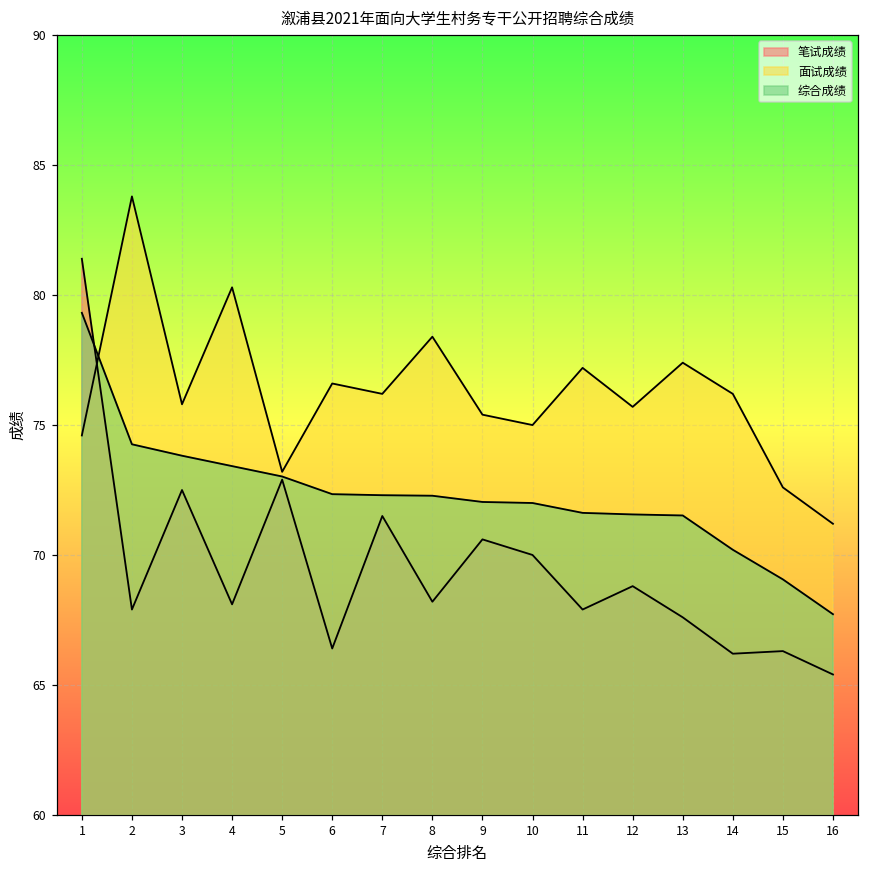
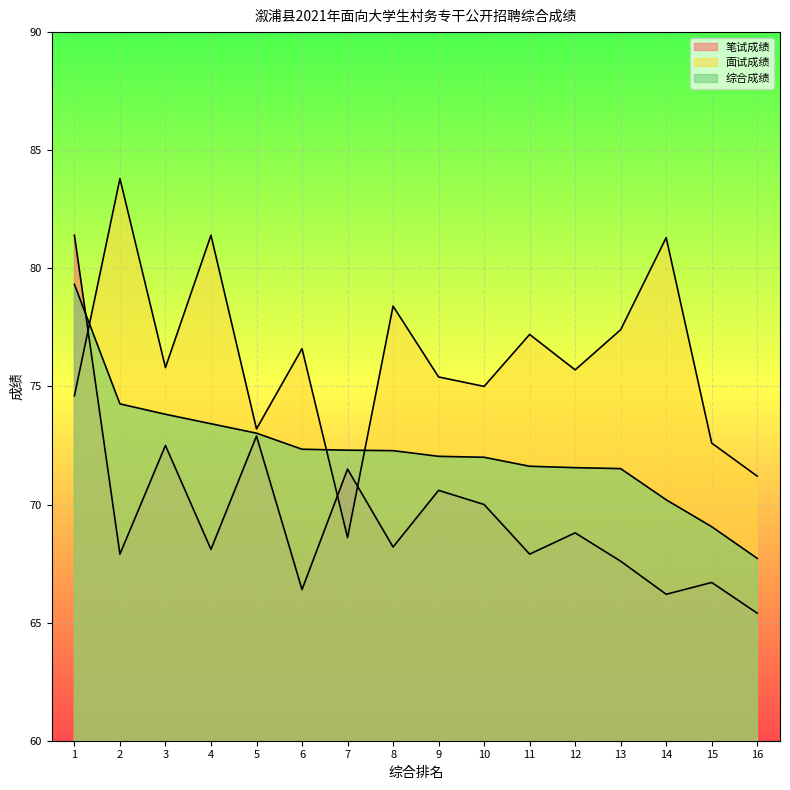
  {
    "笔试成绩": {
      "1": 81.4,
      "2": 67.9,
      "3": 72.5,
      "4": 68.1,
      "5": 72.9,
      "6": 66.4,
      "7": 71.5,
      "8": 68.2,
      "9": 70.6,
      "10": 70.0,
      "11": 67.9,
      "12": 68.8,
      "13": 67.6,
      "14": 66.2,
-     "15": 66.3,
+     "15": 66.7,
      "16": 65.4
    },
    "面试成绩": {
      "1": 74.6,
      "2": 83.8,
      "3": 75.8,
-     "4": 80.3,
+     "4": 81.4,
      "5": 73.2,
      "6": 76.6,
-     "7": 76.2,
+     "7": 68.6,
      "8": 78.4,
      "9": 75.4,
      "10": 75.0,
      "11": 77.2,
      "12": 75.7,
      "13": 77.4,
-     "14": 76.2,
+     "14": 81.3,
      "15": 72.6,
      "16": 71.2
    },
    "综合成绩": {
      "1": 79.3,
      "2": 74.3,
      "3": 73.8,
      "4": 73.4,
      "5": 73.0,
      "6": 72.3,
      "7": 72.3,
      "8": 72.3,
      "9": 72.0,
      "10": 72.0,
      "11": 71.6,
      "12": 71.6,
      "13": 71.5,
      "14": 70.2,
      "15": 69.1,
      "16": 67.7
    }
  }
